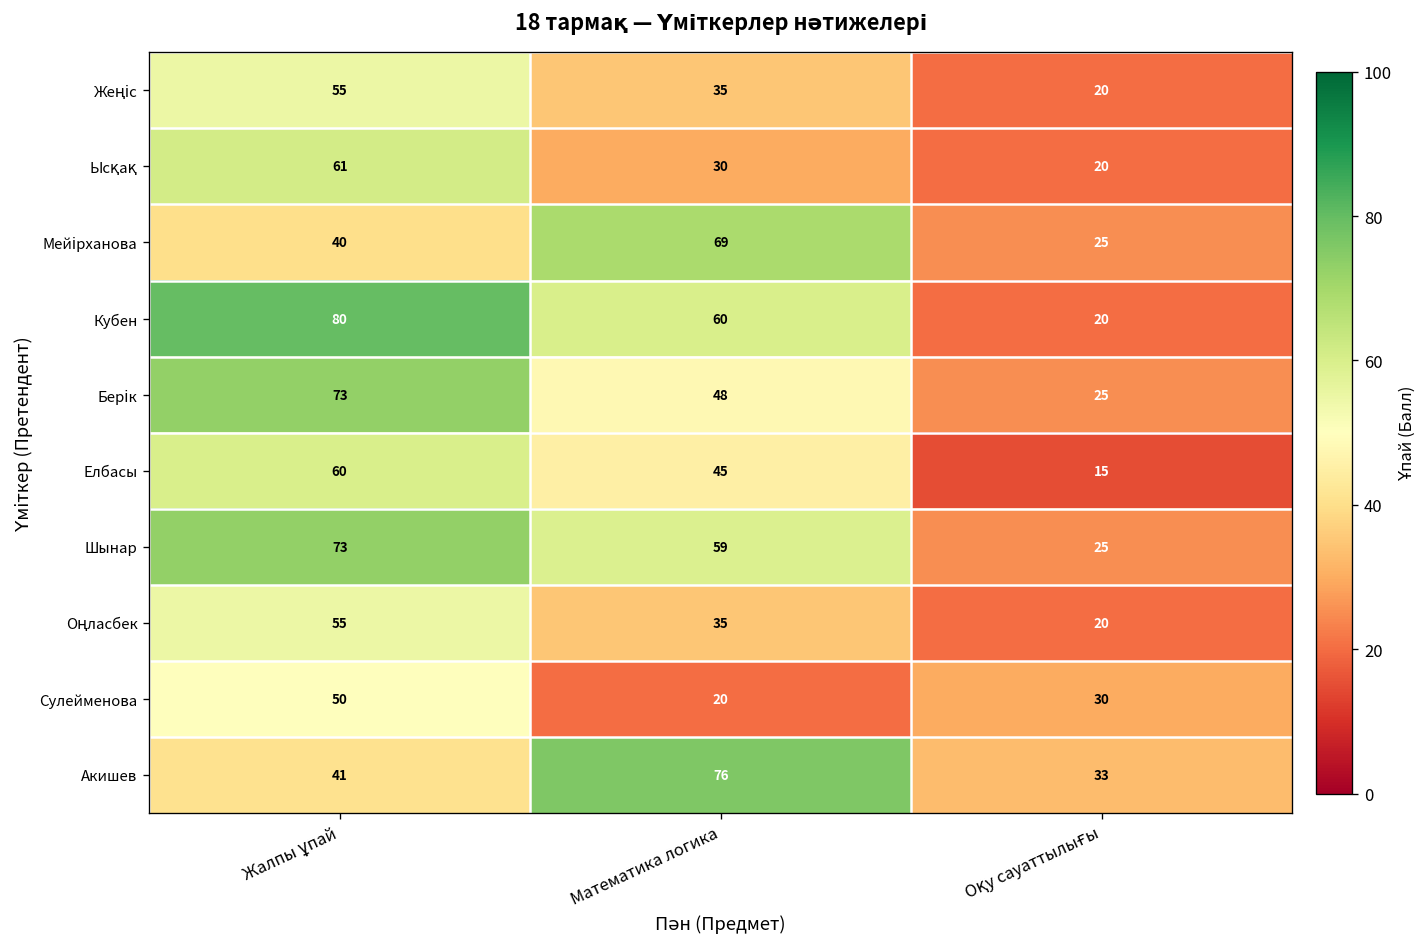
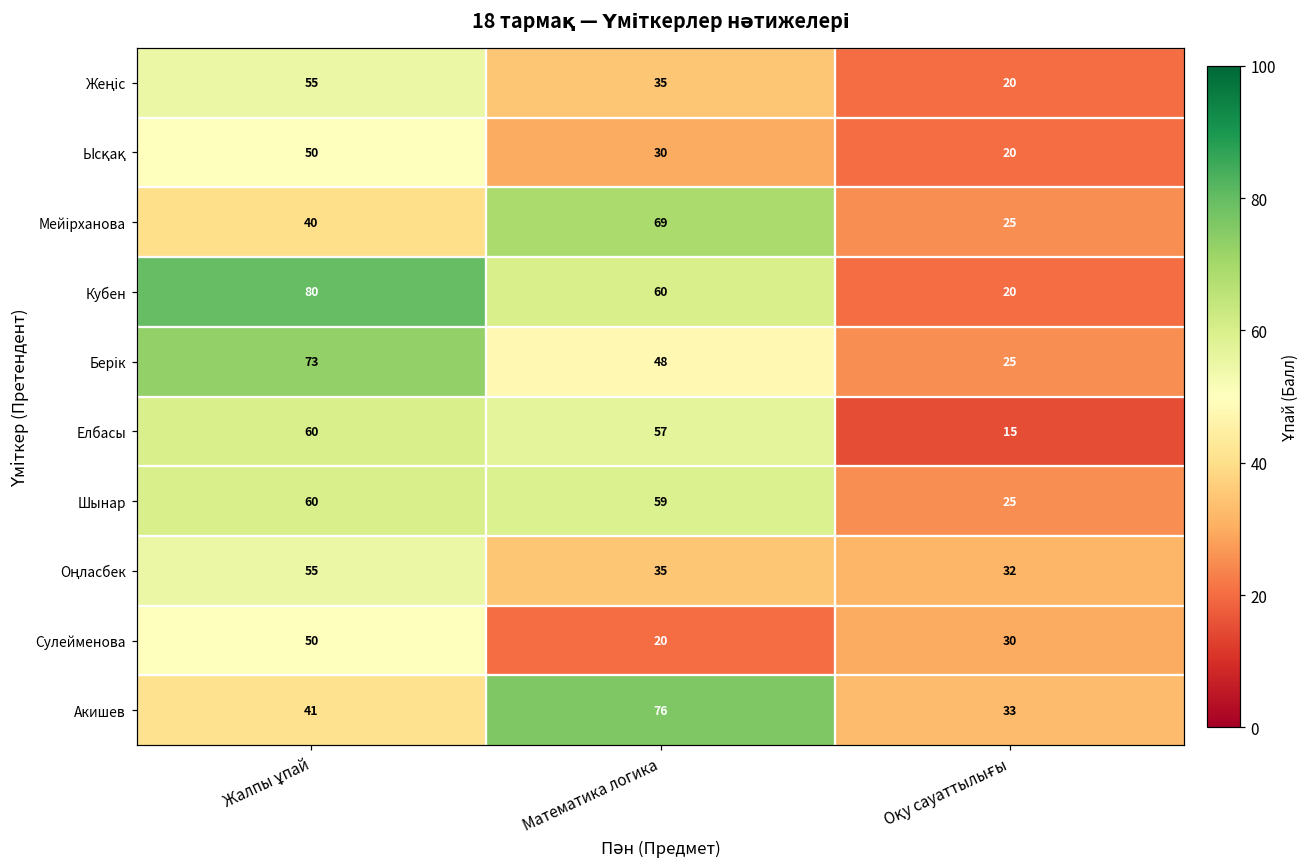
  {
    "Жеңіс": {
      "Жалпы ұпай": 55,
      "Математика логика": 35,
      "Оқу сауаттылығы": 20
    },
    "Ысқақ": {
-     "Жалпы ұпай": 61,
+     "Жалпы ұпай": 50,
      "Математика логика": 30,
      "Оқу сауаттылығы": 20
    },
    "Мейірханова": {
      "Жалпы ұпай": 40,
      "Математика логика": 69,
      "Оқу сауаттылығы": 25
    },
    "Кубен": {
      "Жалпы ұпай": 80,
      "Математика логика": 60,
      "Оқу сауаттылығы": 20
    },
    "Берік": {
      "Жалпы ұпай": 73,
      "Математика логика": 48,
      "Оқу сауаттылығы": 25
    },
    "Елбасы": {
      "Жалпы ұпай": 60,
-     "Математика логика": 45,
+     "Математика логика": 57,
      "Оқу сауаттылығы": 15
    },
    "Шынар": {
-     "Жалпы ұпай": 73,
+     "Жалпы ұпай": 60,
      "Математика логика": 59,
      "Оқу сауаттылығы": 25
    },
    "Оңласбек": {
      "Жалпы ұпай": 55,
      "Математика логика": 35,
-     "Оқу сауаттылығы": 20
+     "Оқу сауаттылығы": 32
    },
    "Сулейменова": {
      "Жалпы ұпай": 50,
      "Математика логика": 20,
      "Оқу сауаттылығы": 30
    },
    "Акишев": {
      "Жалпы ұпай": 41,
      "Математика логика": 76,
      "Оқу сауаттылығы": 33
    }
  }
